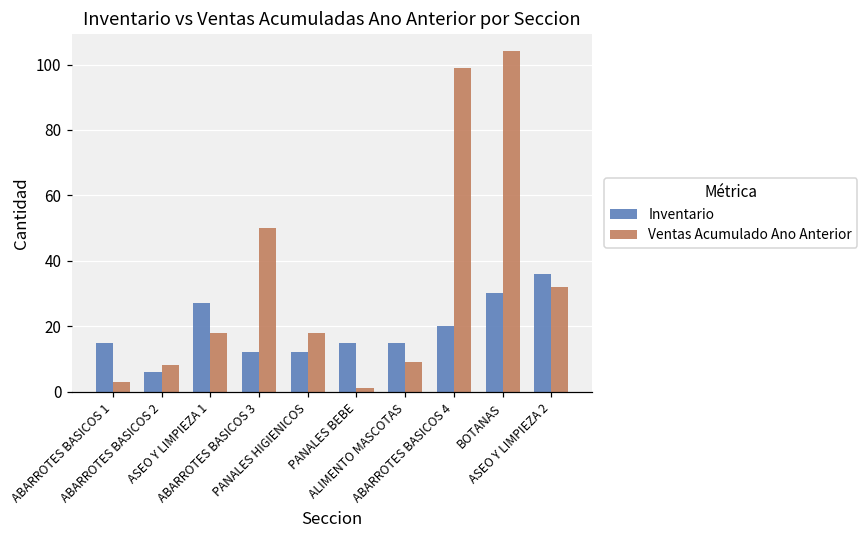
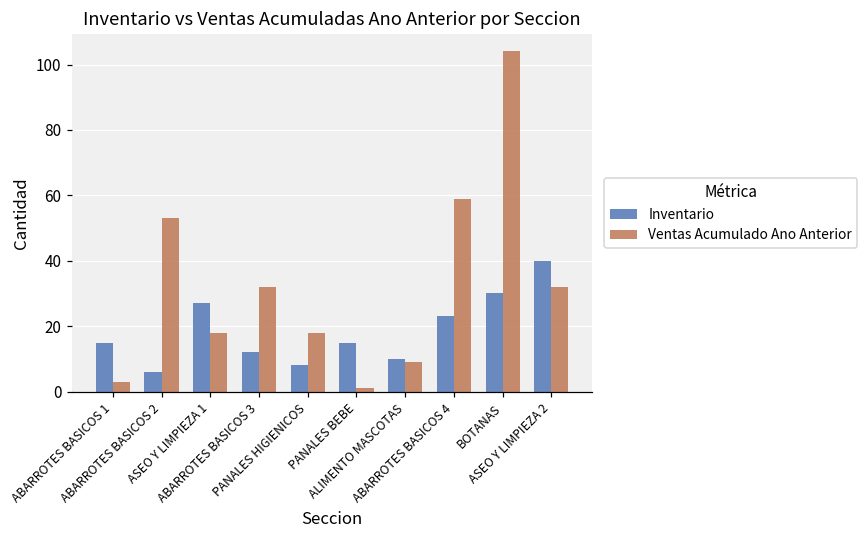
  {
    "Inventario": {
      "ABARROTES BASICOS 1": 15,
      "ABARROTES BASICOS 2": 6,
      "ASEO Y LIMPIEZA 1": 27,
      "ABARROTES BASICOS 3": 12,
-     "PANALES HIGIENICOS": 12,
+     "PANALES HIGIENICOS": 8,
      "PANALES BEBE": 15,
-     "ALIMENTO MASCOTAS": 15,
-     "ABARROTES BASICOS 4": 20,
+     "ALIMENTO MASCOTAS": 10,
+     "ABARROTES BASICOS 4": 23,
      "BOTANAS": 30,
-     "ASEO Y LIMPIEZA 2": 36
+     "ASEO Y LIMPIEZA 2": 40
    },
    "Ventas Acumulado Ano Anterior": {
      "ABARROTES BASICOS 1": 3,
-     "ABARROTES BASICOS 2": 8,
+     "ABARROTES BASICOS 2": 53,
      "ASEO Y LIMPIEZA 1": 18,
-     "ABARROTES BASICOS 3": 50,
+     "ABARROTES BASICOS 3": 32,
      "PANALES HIGIENICOS": 18,
      "PANALES BEBE": 1,
      "ALIMENTO MASCOTAS": 9,
-     "ABARROTES BASICOS 4": 99,
+     "ABARROTES BASICOS 4": 59,
      "BOTANAS": 104,
      "ASEO Y LIMPIEZA 2": 32
    }
  }
